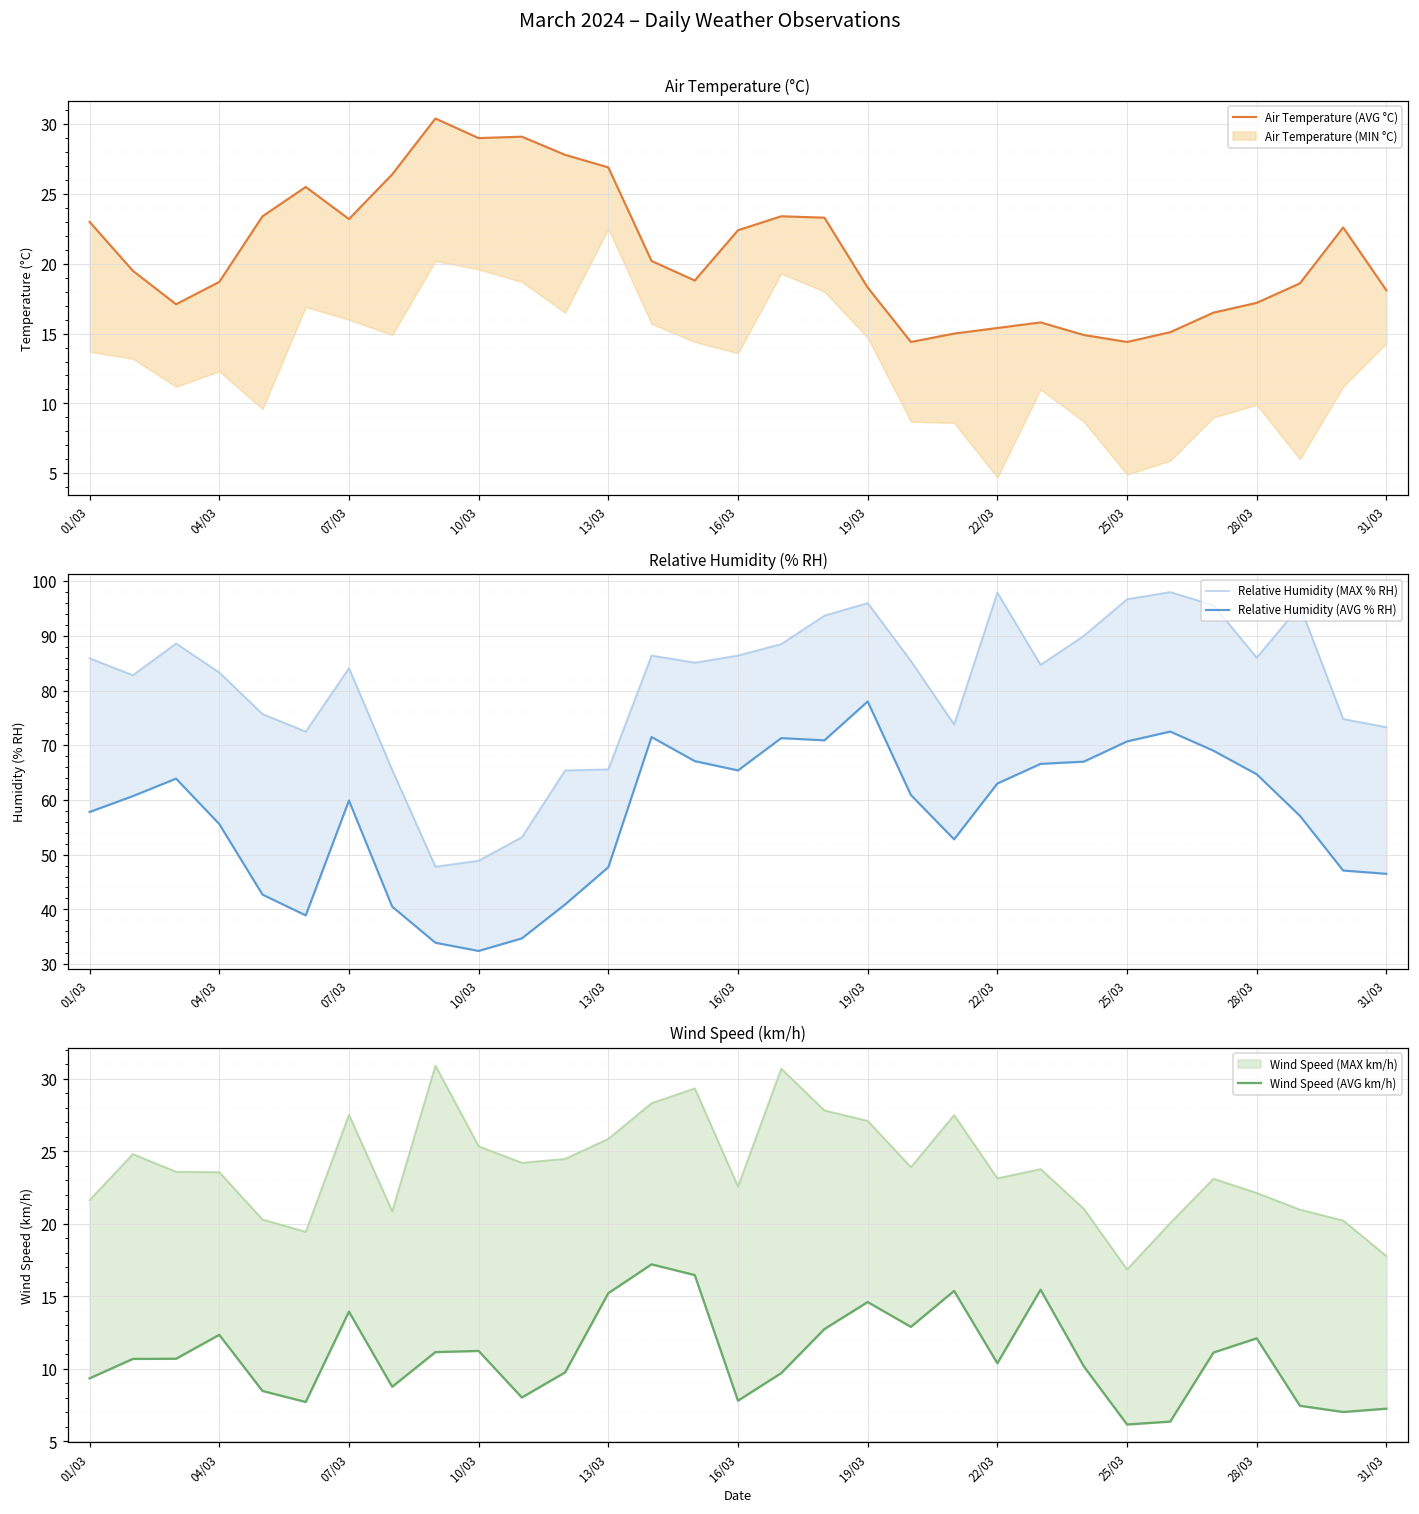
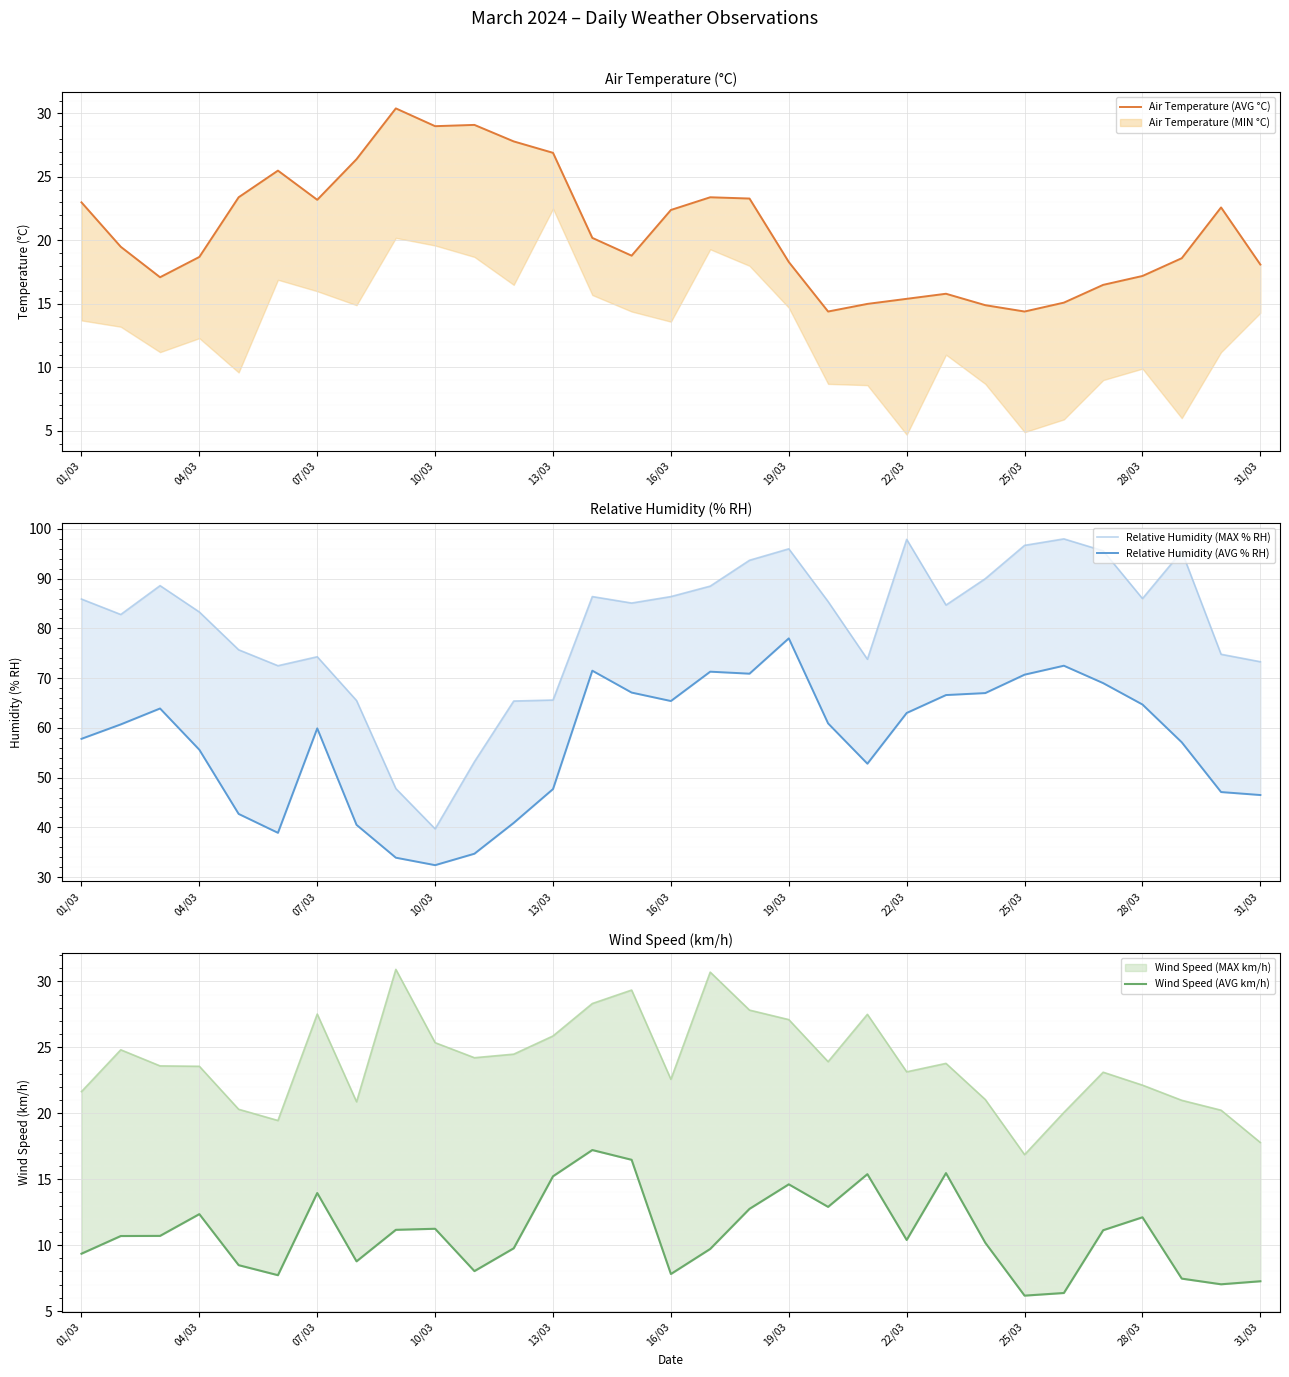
  {
    "Air Temperature (°C)": {
      "01/03": 23.0,
      "04/03": 18.7,
      "07/03": 23.2,
      "10/03": 29.0,
      "13/03": 26.9,
      "16/03": 22.4,
      "19/03": 18.3,
      "22/03": 15.4,
      "25/03": 14.4,
      "28/03": 17.2,
      "31/03": 18.1
    },
    "Relative Humidity (% RH)": {
      "Relative Humidity (MAX % RH)": {
        "01/03": 86,
        "04/03": 83,
-       "07/03": 84,
-       "10/03": 49,
+       "07/03": 74,
+       "10/03": 40,
        "13/03": 66,
        "16/03": 86,
        "19/03": 96,
        "22/03": 98,
        "25/03": 97,
        "28/03": 86,
        "31/03": 73
      },
      "Relative Humidity (AVG % RH)": {
        "01/03": 58,
        "04/03": 56,
        "07/03": 60,
        "10/03": 32,
        "13/03": 48,
        "16/03": 65,
        "19/03": 78,
        "22/03": 63,
        "25/03": 71,
        "28/03": 65,
        "31/03": 47
      }
    },
    "Wind Speed (km/h)": {
      "Wind Speed (MAX km/h)": {
        "01/03": 21.6,
        "04/03": 23.6,
        "07/03": 27.5,
        "10/03": 25.4,
        "13/03": 25.9,
        "16/03": 22.6,
        "19/03": 27.1,
        "22/03": 23.1,
        "25/03": 16.9,
        "28/03": 22.1,
        "31/03": 17.8
      },
      "Wind Speed (AVG km/h)": {
        "01/03": 9.4,
        "04/03": 12.4,
        "07/03": 14.0,
        "10/03": 11.2,
        "13/03": 15.2,
        "16/03": 7.8,
        "19/03": 14.6,
        "22/03": 10.4,
        "25/03": 6.2,
        "28/03": 12.1,
        "31/03": 7.3
      }
    }
  }
